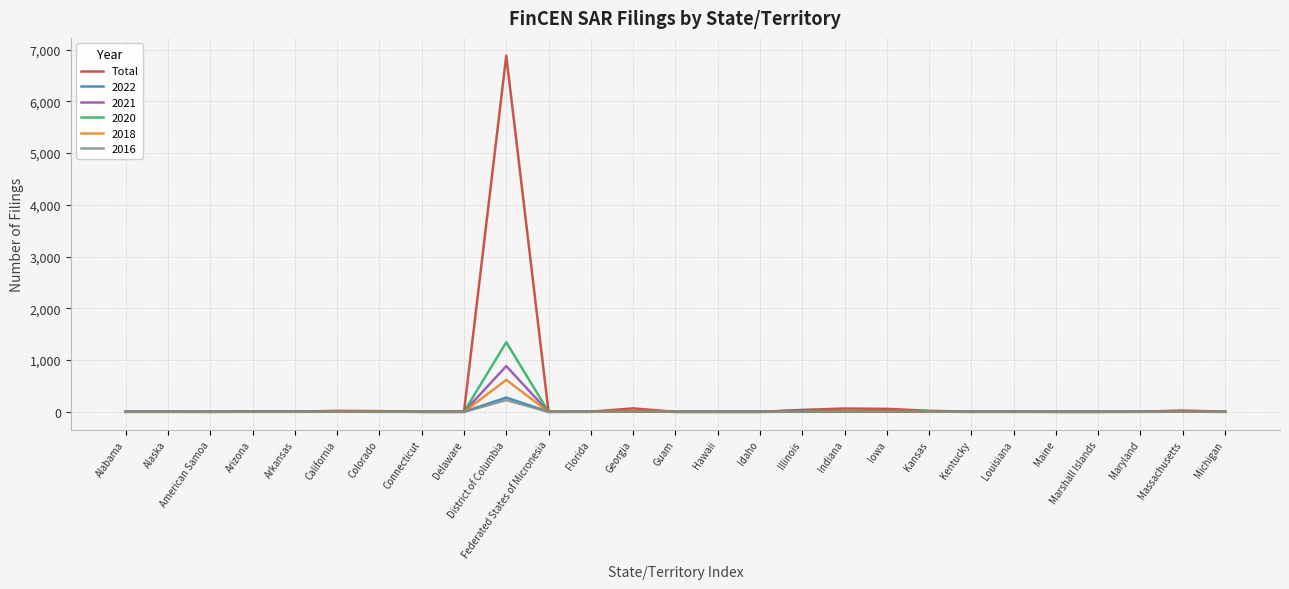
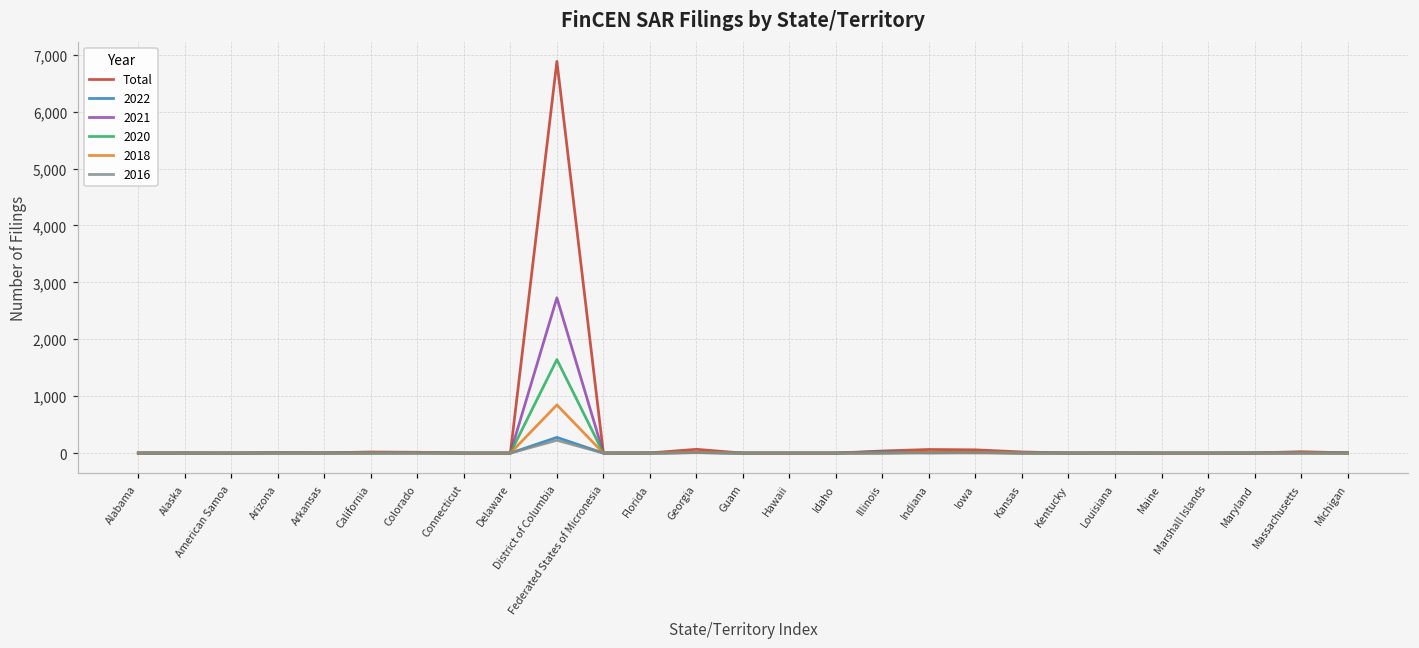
  {
    "Total": {
      "District of Columbia": "6,900",
      "Georgia": "100",
      "Indiana": "100"
    },
    "2022": {
      "District of Columbia": "300"
    },
    "2021": {
-     "District of Columbia": "900"
+     "District of Columbia": "2,700"
    },
    "2020": {
-     "District of Columbia": "1,300"
+     "District of Columbia": "1,600"
    },
    "2018": {
-     "District of Columbia": "600"
+     "District of Columbia": "800"
    },
    "2016": {
      "District of Columbia": "200"
    }
  }
